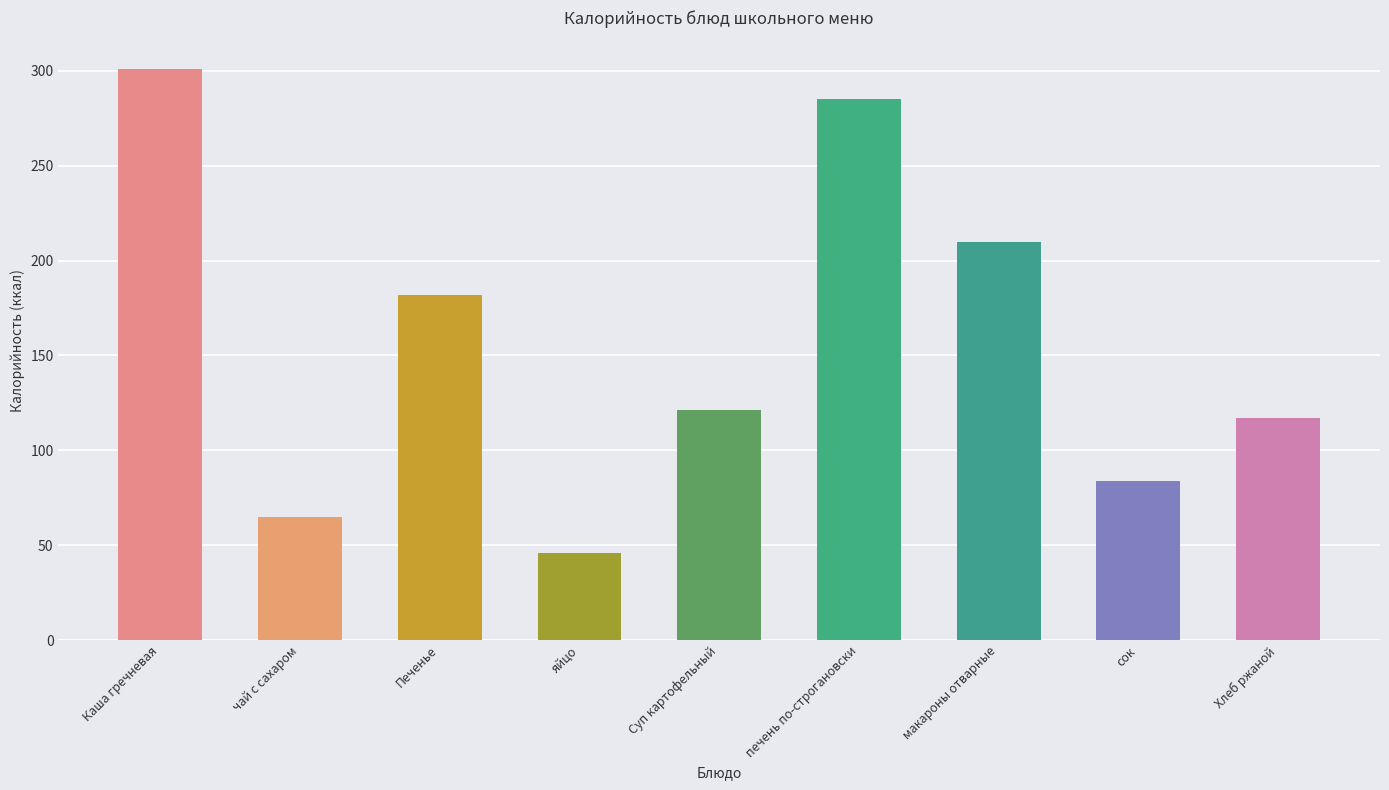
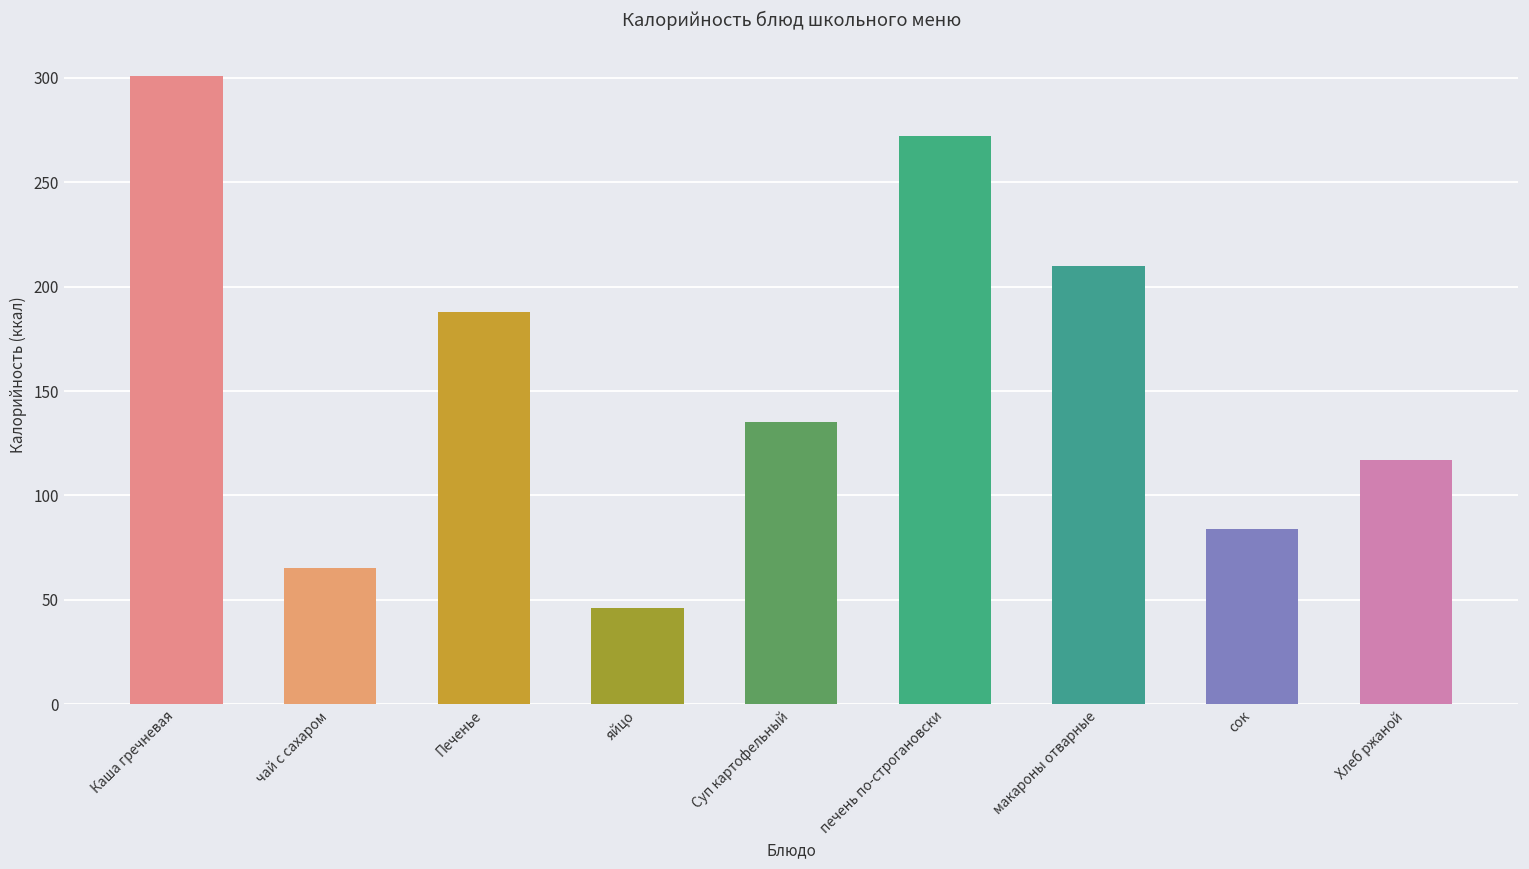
  {
    "Каша гречневая": 301,
    "чай с сахаром": 65,
-   "Печенье": 182,
+   "Печенье": 188,
    "яйцо": 46,
-   "Суп картофельный": 121,
-   "печень по-строгановски": 285,
+   "Суп картофельный": 135,
+   "печень по-строгановски": 272,
    "макароны отварные": 210,
    "сок": 84,
    "Хлеб ржаной": 117
  }
